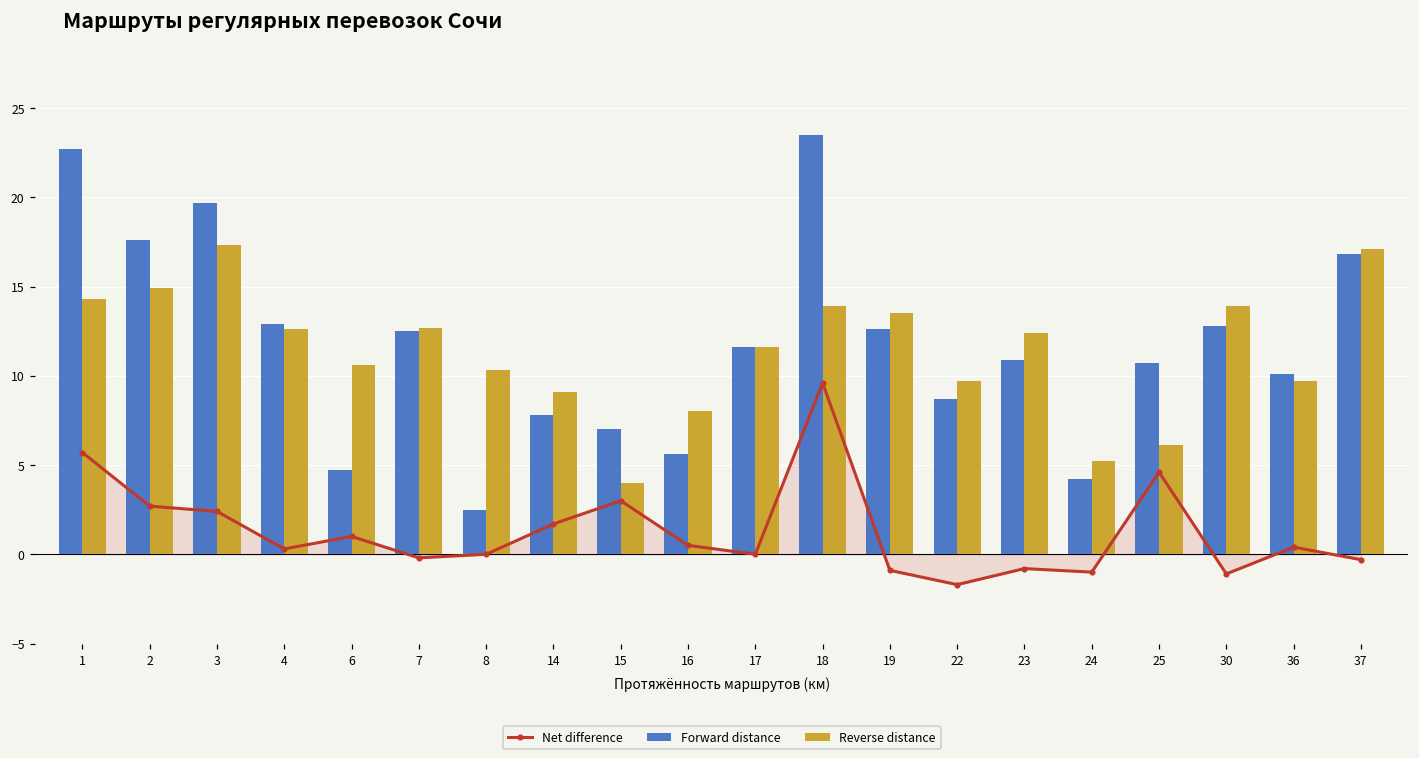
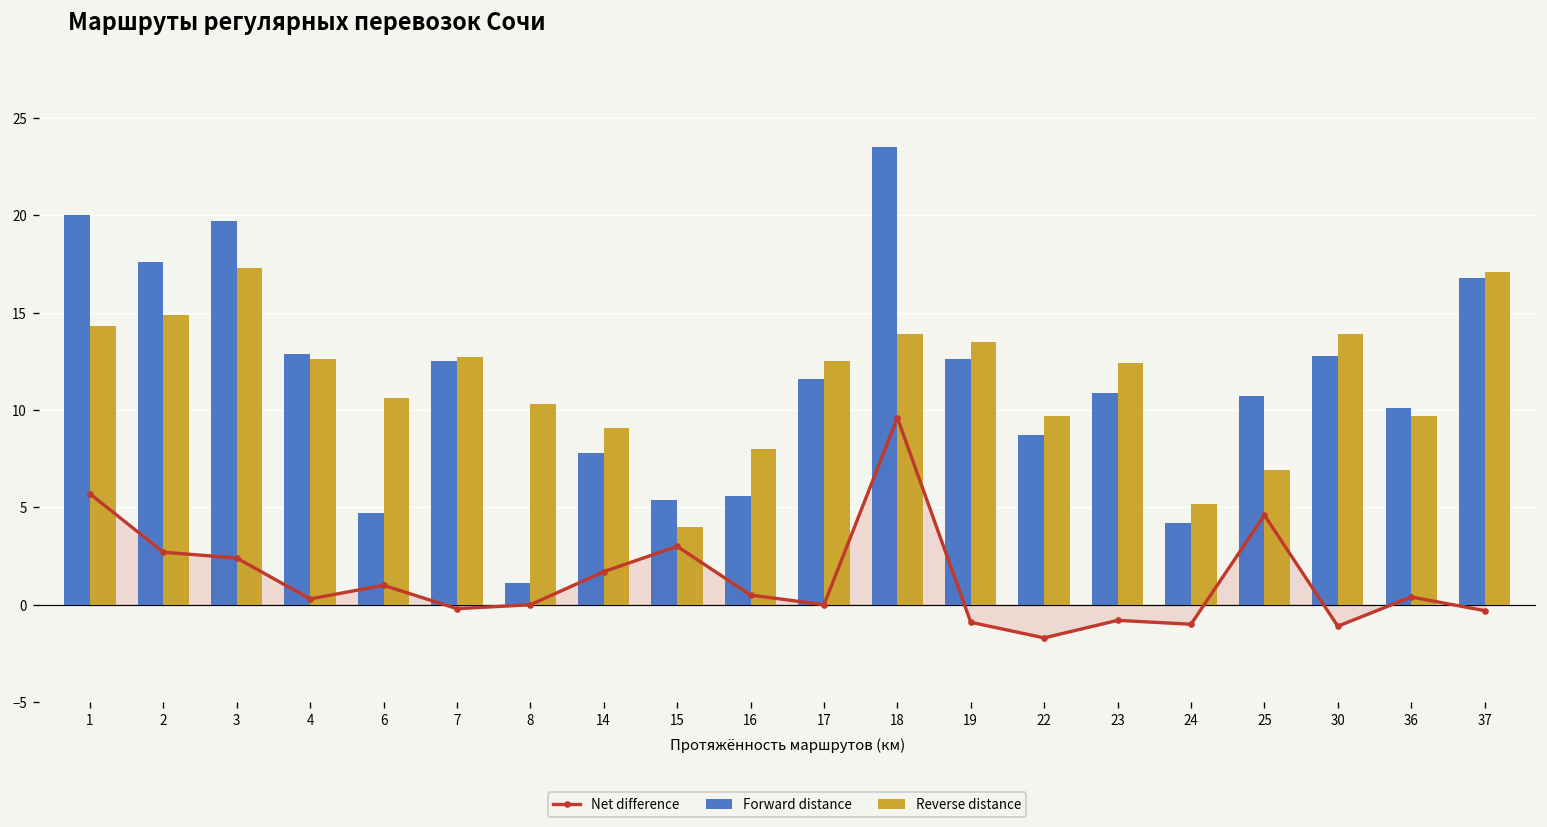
  {
    "Forward distance": {
-     "1": 22.7,
+     "1": 20.0,
      "2": 17.6,
      "3": 19.7,
      "4": 12.9,
      "6": 4.7,
      "7": 12.5,
-     "8": 2.5,
+     "8": 1.1,
      "14": 7.8,
-     "15": 7.0,
+     "15": 5.4,
      "16": 5.6,
      "17": 11.6,
      "18": 23.5,
      "19": 12.6,
      "22": 8.7,
      "23": 10.9,
      "24": 4.2,
      "25": 10.7,
      "30": 12.8,
      "36": 10.1,
      "37": 16.8
    },
    "Reverse distance": {
      "1": 14.3,
      "2": 14.9,
      "3": 17.3,
      "4": 12.6,
      "6": 10.6,
      "7": 12.7,
      "8": 10.3,
      "14": 9.1,
      "15": 4.0,
      "16": 8.0,
-     "17": 11.6,
+     "17": 12.5,
      "18": 13.9,
      "19": 13.5,
      "22": 9.7,
      "23": 12.4,
      "24": 5.2,
-     "25": 6.1,
+     "25": 6.9,
      "30": 13.9,
      "36": 9.7,
      "37": 17.1
    }
  }
